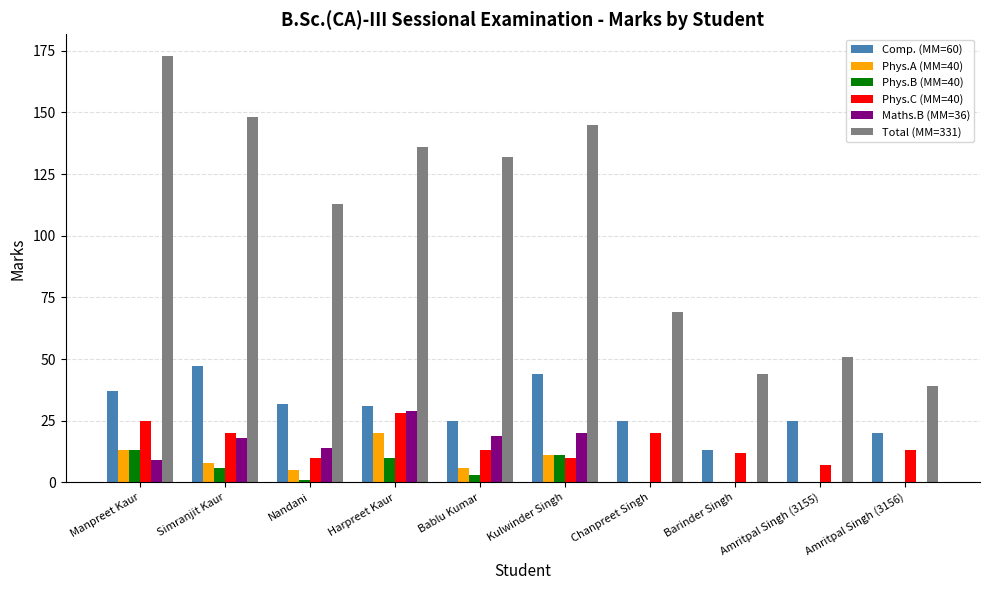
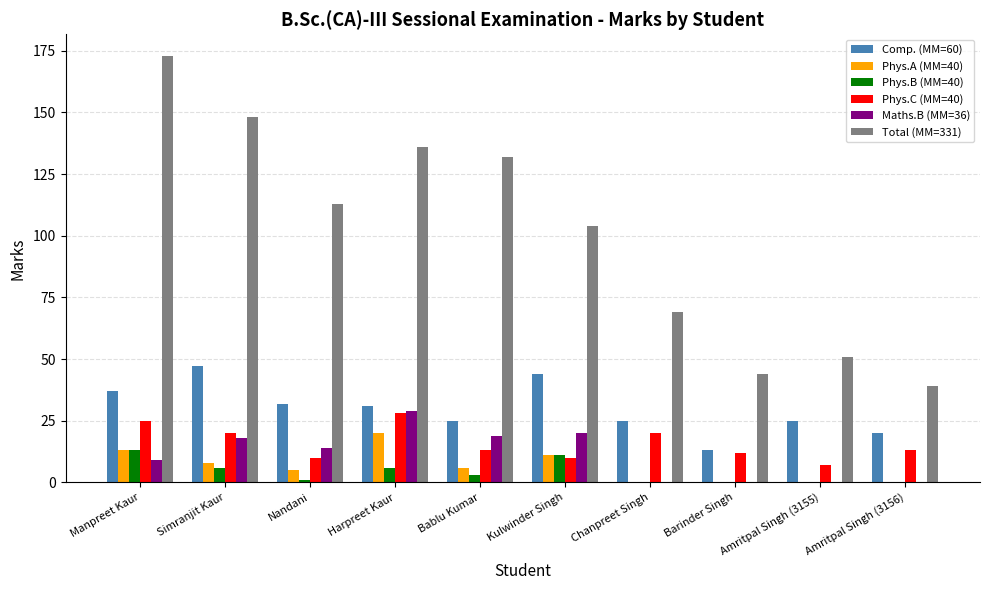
  {
    "Comp. (MM=60)": {
      "Manpreet Kaur": 37,
      "Simranjit Kaur": 47,
      "Nandani": 32,
      "Harpreet Kaur": 31,
      "Bablu Kumar": 25,
      "Kulwinder Singh": 44,
      "Chanpreet Singh": 25,
      "Barinder Singh": 13,
      "Amritpal Singh (3155)": 25,
      "Amritpal Singh (3156)": 20
    },
    "Phys.A (MM=40)": {
      "Manpreet Kaur": 13,
      "Simranjit Kaur": 8,
      "Nandani": 5,
      "Harpreet Kaur": 20,
      "Bablu Kumar": 6,
      "Kulwinder Singh": 11,
      "Chanpreet Singh": 0,
      "Barinder Singh": 0,
      "Amritpal Singh (3155)": 0,
      "Amritpal Singh (3156)": 0
    },
    "Phys.B (MM=40)": {
      "Manpreet Kaur": 13,
      "Simranjit Kaur": 6,
-     "Harpreet Kaur": 10,
+     "Harpreet Kaur": 6,
      "Bablu Kumar": 3,
      "Kulwinder Singh": 11,
      "Chanpreet Singh": 0,
      "Barinder Singh": 0,
      "Amritpal Singh (3155)": 0,
      "Amritpal Singh (3156)": 0
    },
    "Phys.C (MM=40)": {
      "Manpreet Kaur": 25,
      "Simranjit Kaur": 20,
      "Nandani": 10,
      "Harpreet Kaur": 28,
      "Bablu Kumar": 13,
      "Kulwinder Singh": 10,
      "Chanpreet Singh": 20,
      "Barinder Singh": 12,
      "Amritpal Singh (3155)": 7,
      "Amritpal Singh (3156)": 13
    },
    "Maths.B (MM=36)": {
      "Manpreet Kaur": 9,
      "Simranjit Kaur": 18,
      "Nandani": 14,
      "Harpreet Kaur": 29,
      "Bablu Kumar": 19,
      "Kulwinder Singh": 20,
      "Chanpreet Singh": 0,
      "Barinder Singh": 0,
      "Amritpal Singh (3155)": 0,
      "Amritpal Singh (3156)": 0
    },
    "Total (MM=331)": {
      "Manpreet Kaur": 173,
      "Simranjit Kaur": 148,
      "Nandani": 113,
      "Harpreet Kaur": 136,
      "Bablu Kumar": 132,
-     "Kulwinder Singh": 145,
+     "Kulwinder Singh": 104,
      "Chanpreet Singh": 69,
      "Barinder Singh": 44,
      "Amritpal Singh (3155)": 51,
      "Amritpal Singh (3156)": 39
    }
  }
